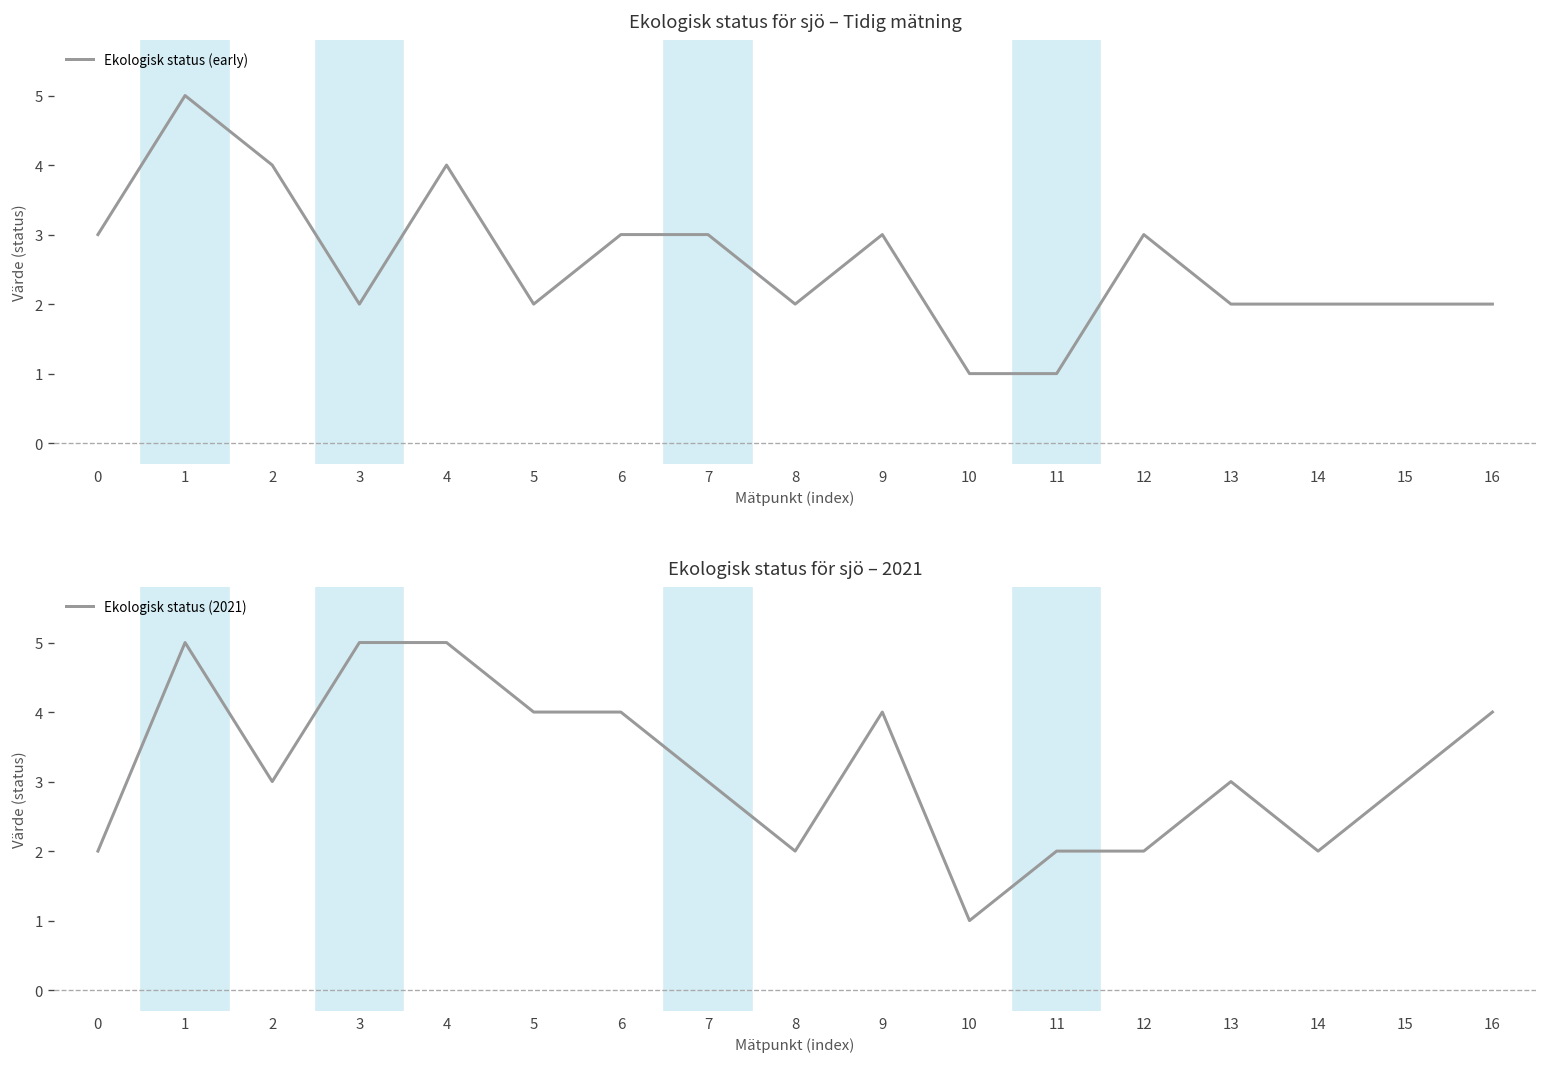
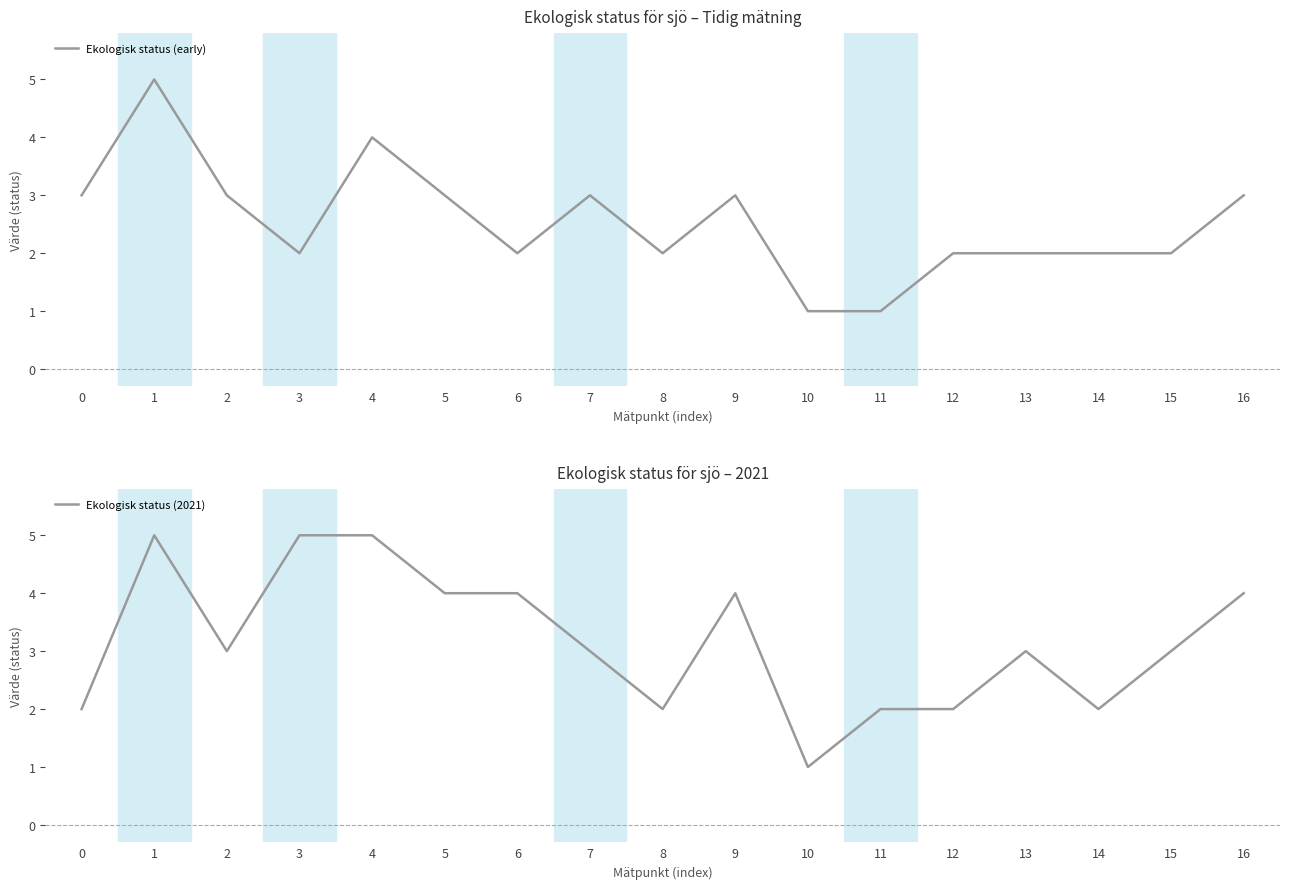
  {
    "Ekologisk status för sjö – Tidig mätning": {
      "0": 3,
      "1": 5,
-     "2": 4,
+     "2": 3,
      "3": 2,
      "4": 4,
-     "5": 2,
-     "6": 3,
+     "5": 3,
+     "6": 2,
      "7": 3,
      "8": 2,
      "9": 3,
      "10": 1,
      "11": 1,
-     "12": 3,
+     "12": 2,
      "13": 2,
      "14": 2,
      "15": 2,
-     "16": 2
+     "16": 3
    },
    "Ekologisk status för sjö – 2021": {
      "0": 2.0,
      "1": 5.0,
      "2": 3.0,
      "3": 5.0,
      "4": 5.0,
      "5": 4.0,
      "6": 4.0,
      "7": 3.0,
      "8": 2.0,
      "9": 4.0,
      "10": 1.0,
      "11": 2.0,
      "12": 2.0,
      "13": 3.0,
      "14": 2.0,
      "15": 3.0,
      "16": 4.0
    }
  }
